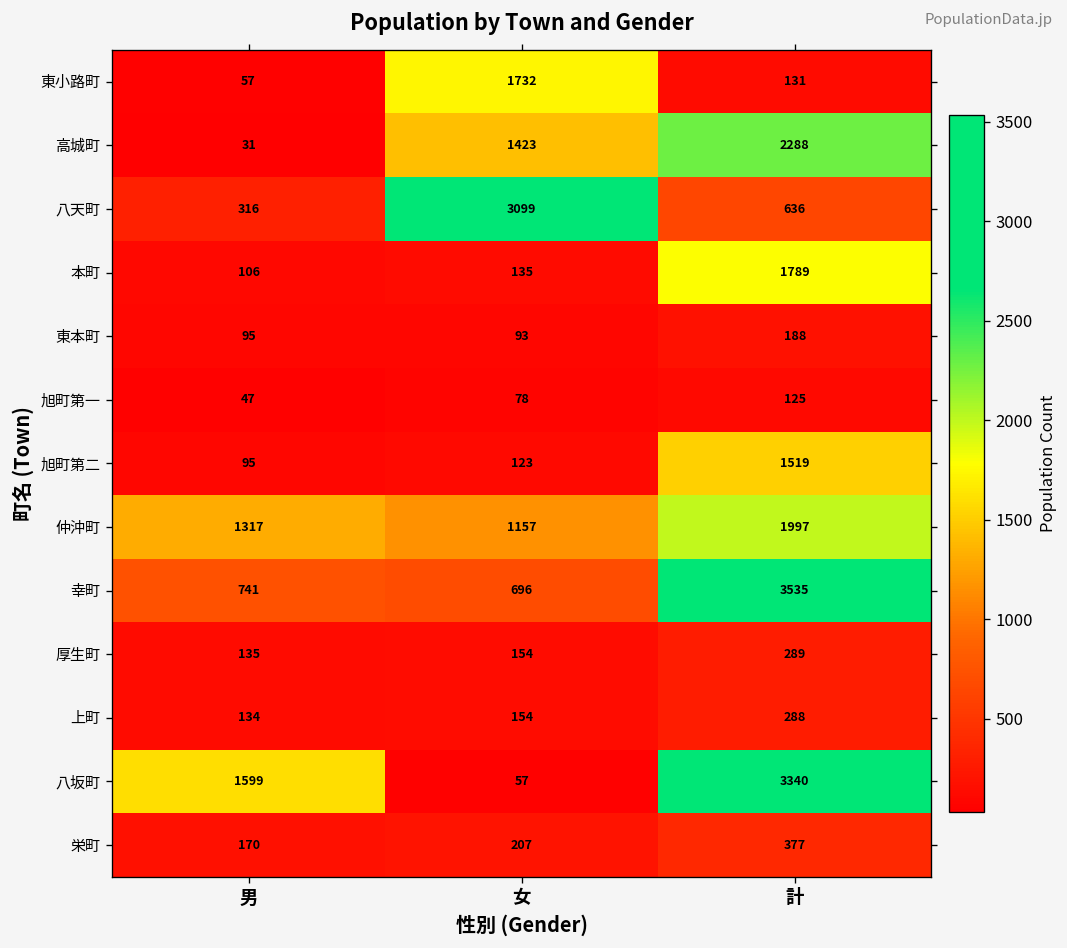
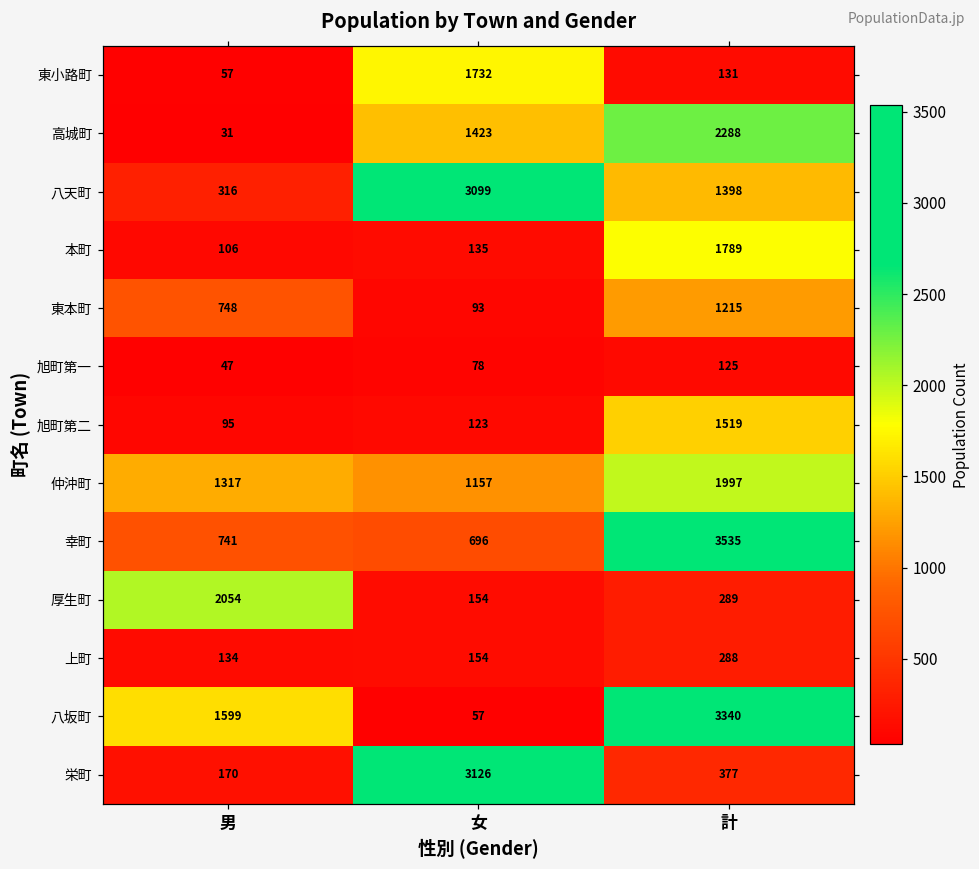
  {
    "東小路町": {
      "男": 57,
      "女": 1732,
      "計": 131
    },
    "高城町": {
      "男": 31,
      "女": 1423,
      "計": 2288
    },
    "八天町": {
      "男": 316,
      "女": 3099,
-     "計": 636
+     "計": 1398
    },
    "本町": {
      "男": 106,
      "女": 135,
      "計": 1789
    },
    "東本町": {
-     "男": 95,
+     "男": 748,
      "女": 93,
-     "計": 188
+     "計": 1215
    },
    "旭町第一": {
      "男": 47,
      "女": 78,
      "計": 125
    },
    "旭町第二": {
      "男": 95,
      "女": 123,
      "計": 1519
    },
    "仲沖町": {
      "男": 1317,
      "女": 1157,
      "計": 1997
    },
    "幸町": {
      "男": 741,
      "女": 696,
      "計": 3535
    },
    "厚生町": {
-     "男": 135,
+     "男": 2054,
      "女": 154,
      "計": 289
    },
    "上町": {
      "男": 134,
      "女": 154,
      "計": 288
    },
    "八坂町": {
      "男": 1599,
      "女": 57,
      "計": 3340
    },
    "栄町": {
      "男": 170,
-     "女": 207,
+     "女": 3126,
      "計": 377
    }
  }
